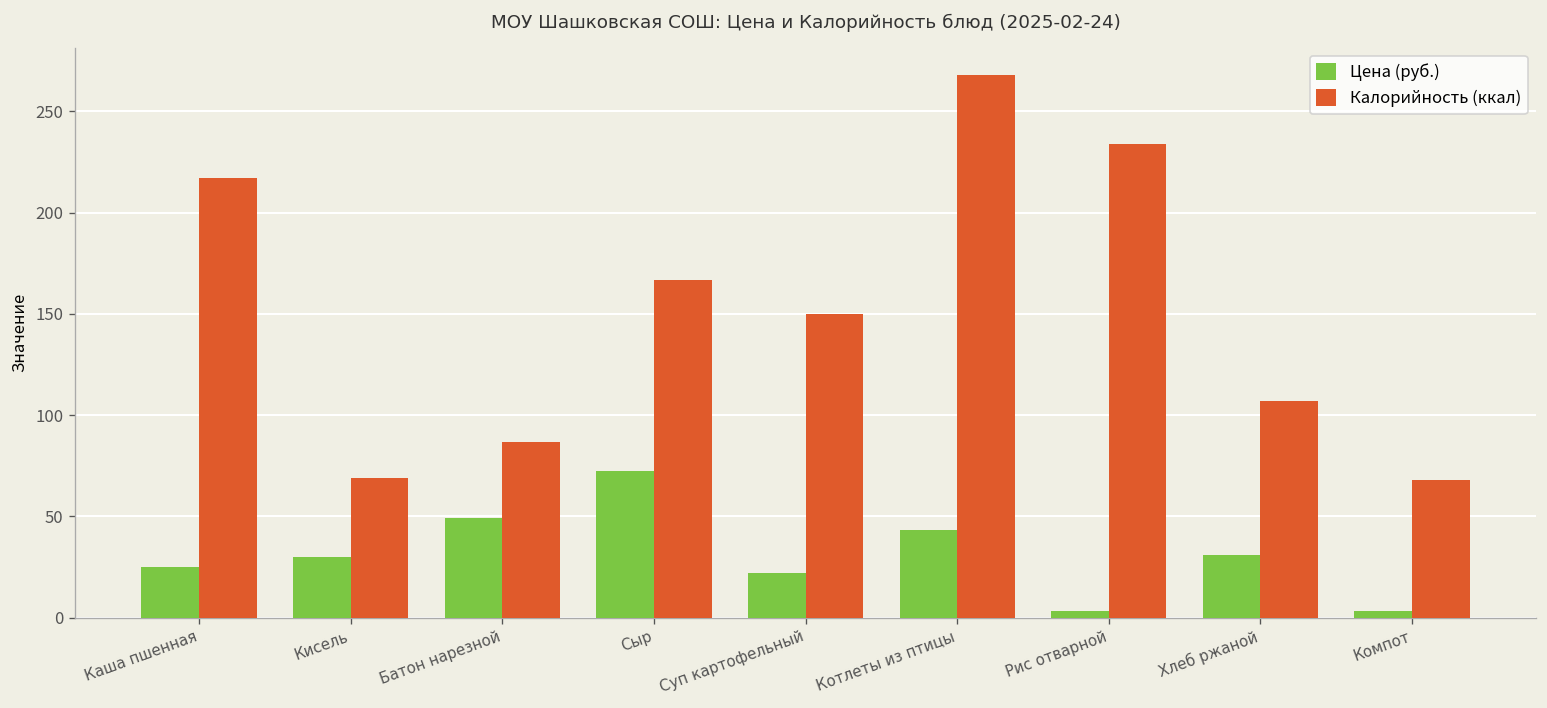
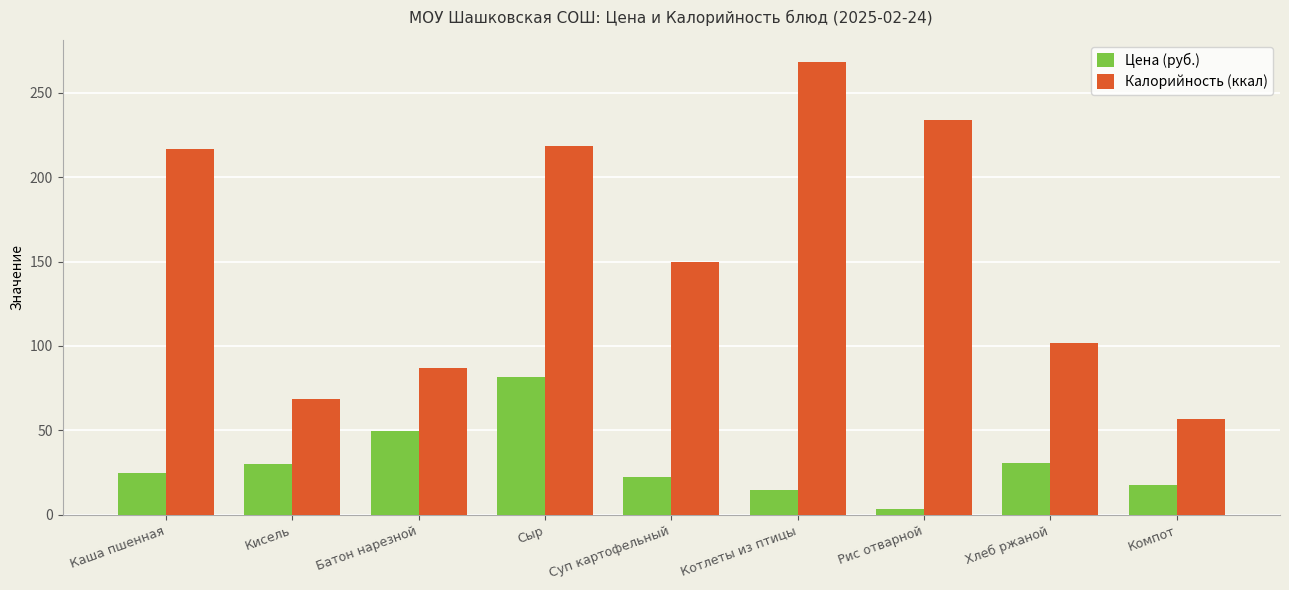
  {
    "Цена (руб.)": {
      "Каша пшенная": 25,
      "Кисель": 30,
      "Батон нарезной": 49,
-     "Сыр": 73,
+     "Сыр": 82,
      "Суп картофельный": 22,
-     "Котлеты из птицы": 43,
+     "Котлеты из птицы": 15,
      "Рис отварной": 3,
      "Хлеб ржаной": 31,
-     "Компот": 3
+     "Компот": 18
    },
    "Калорийность (ккал)": {
      "Каша пшенная": 217,
      "Кисель": 69,
      "Батон нарезной": 87,
-     "Сыр": 167,
+     "Сыр": 218,
      "Суп картофельный": 150,
      "Котлеты из птицы": 268,
      "Рис отварной": 234,
-     "Хлеб ржаной": 107,
-     "Компот": 68
+     "Хлеб ржаной": 102,
+     "Компот": 57
    }
  }
